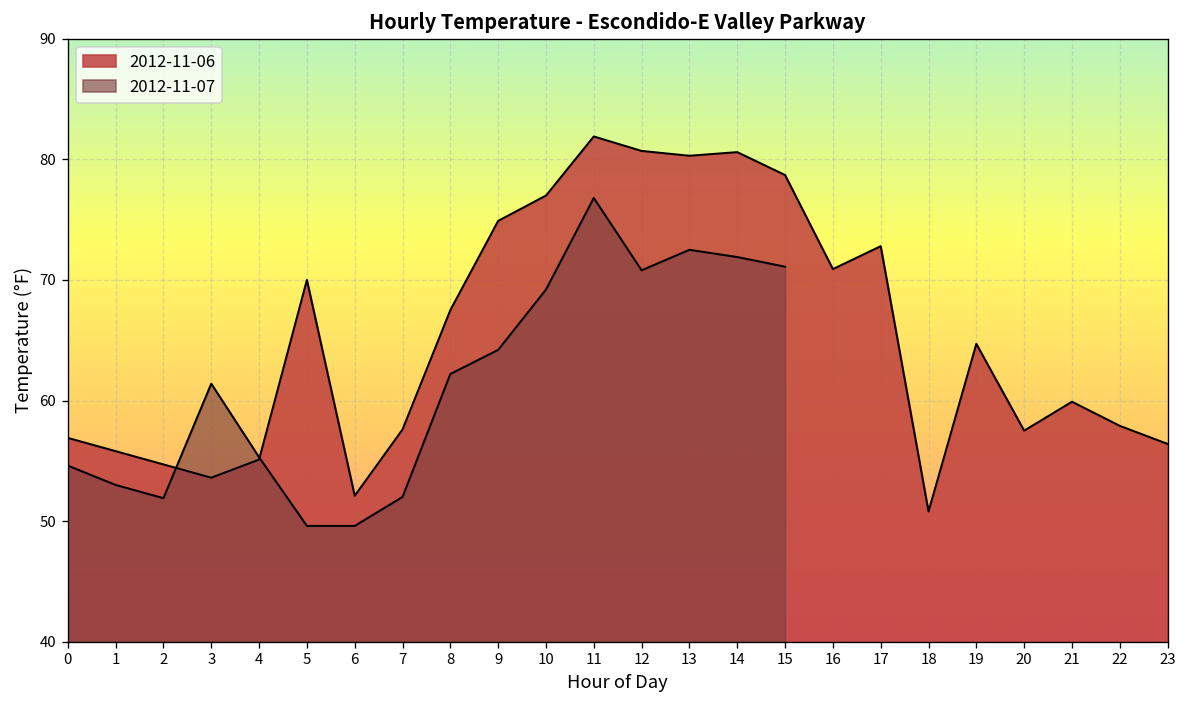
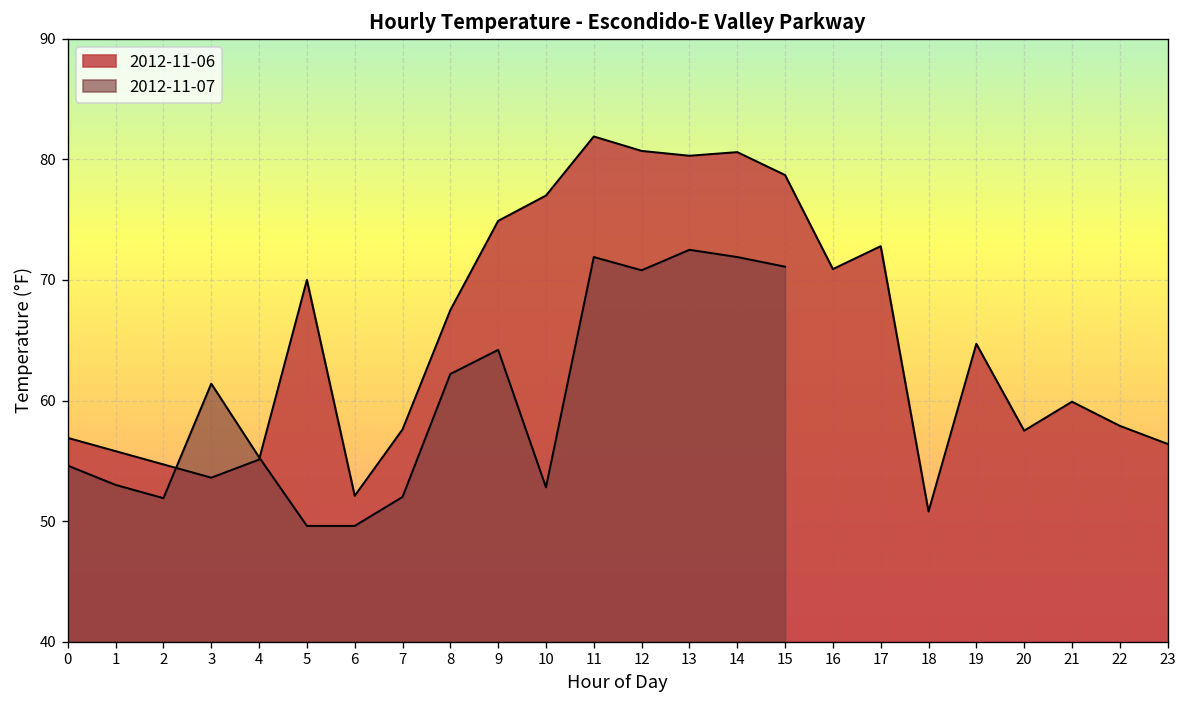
  {
    "2012-11-06": {
      "0": 56.9,
      "1": 55.8,
      "2": 54.7,
      "3": 53.6,
      "5": 70.0,
      "6": 52.1,
      "7": 57.6,
      "8": 67.5,
      "9": 74.9,
      "10": 77.0,
      "11": 81.9,
      "12": 80.7,
      "13": 80.3,
      "14": 80.6,
      "15": 78.7,
      "16": 70.9,
      "17": 72.8,
      "18": 50.8,
      "19": 64.7,
      "20": 57.5,
      "21": 59.9,
      "22": 57.9,
      "23": 56.4
    },
    "2012-11-07": {
      "0": 54.6,
      "1": 53.0,
      "2": 51.9,
      "3": 61.4,
      "5": 49.6,
      "6": 49.6,
      "7": 52.0,
      "8": 62.2,
      "9": 64.2,
-     "10": 69.2,
-     "11": 76.8,
+     "10": 52.8,
+     "11": 71.9,
      "12": 70.8,
      "13": 72.5,
      "14": 71.9,
      "15": 71.1
    }
  }
